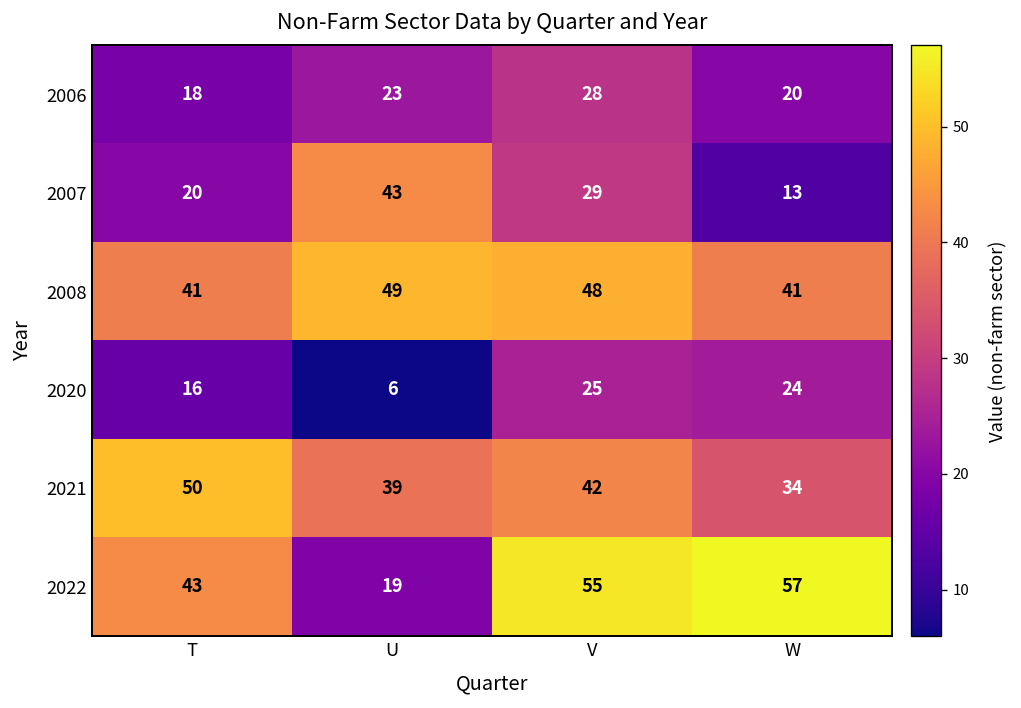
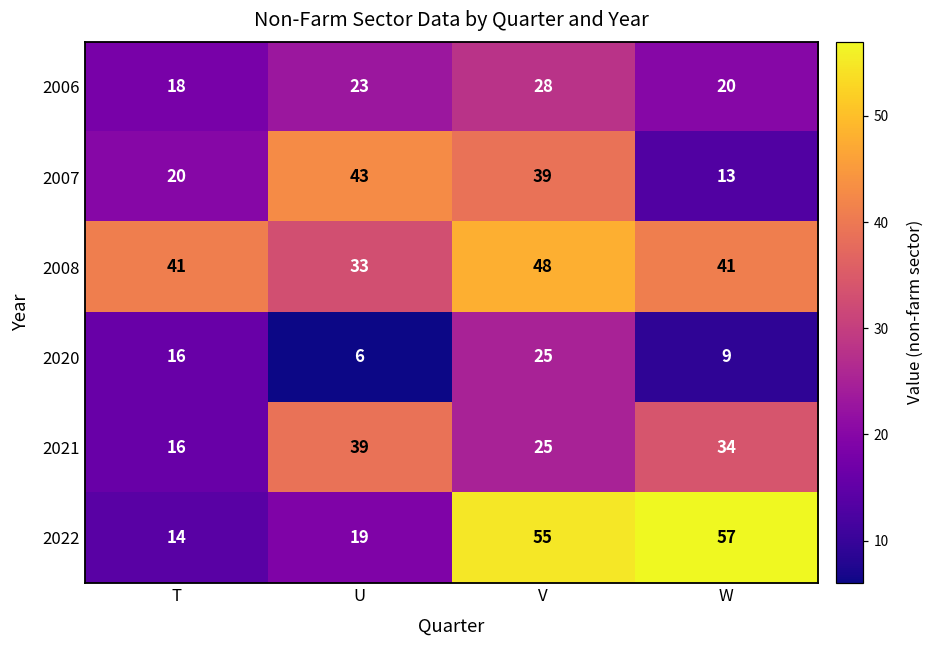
  {
    "2006": {
      "T": 18,
      "U": 23,
      "V": 28,
      "W": 20
    },
    "2007": {
      "T": 20,
      "U": 43,
-     "V": 29,
+     "V": 39,
      "W": 13
    },
    "2008": {
      "T": 41,
-     "U": 49,
+     "U": 33,
      "V": 48,
      "W": 41
    },
    "2020": {
      "T": 16,
      "U": 6,
      "V": 25,
-     "W": 24
+     "W": 9
    },
    "2021": {
-     "T": 50,
+     "T": 16,
      "U": 39,
-     "V": 42,
+     "V": 25,
      "W": 34
    },
    "2022": {
-     "T": 43,
+     "T": 14,
      "U": 19,
      "V": 55,
      "W": 57
    }
  }
